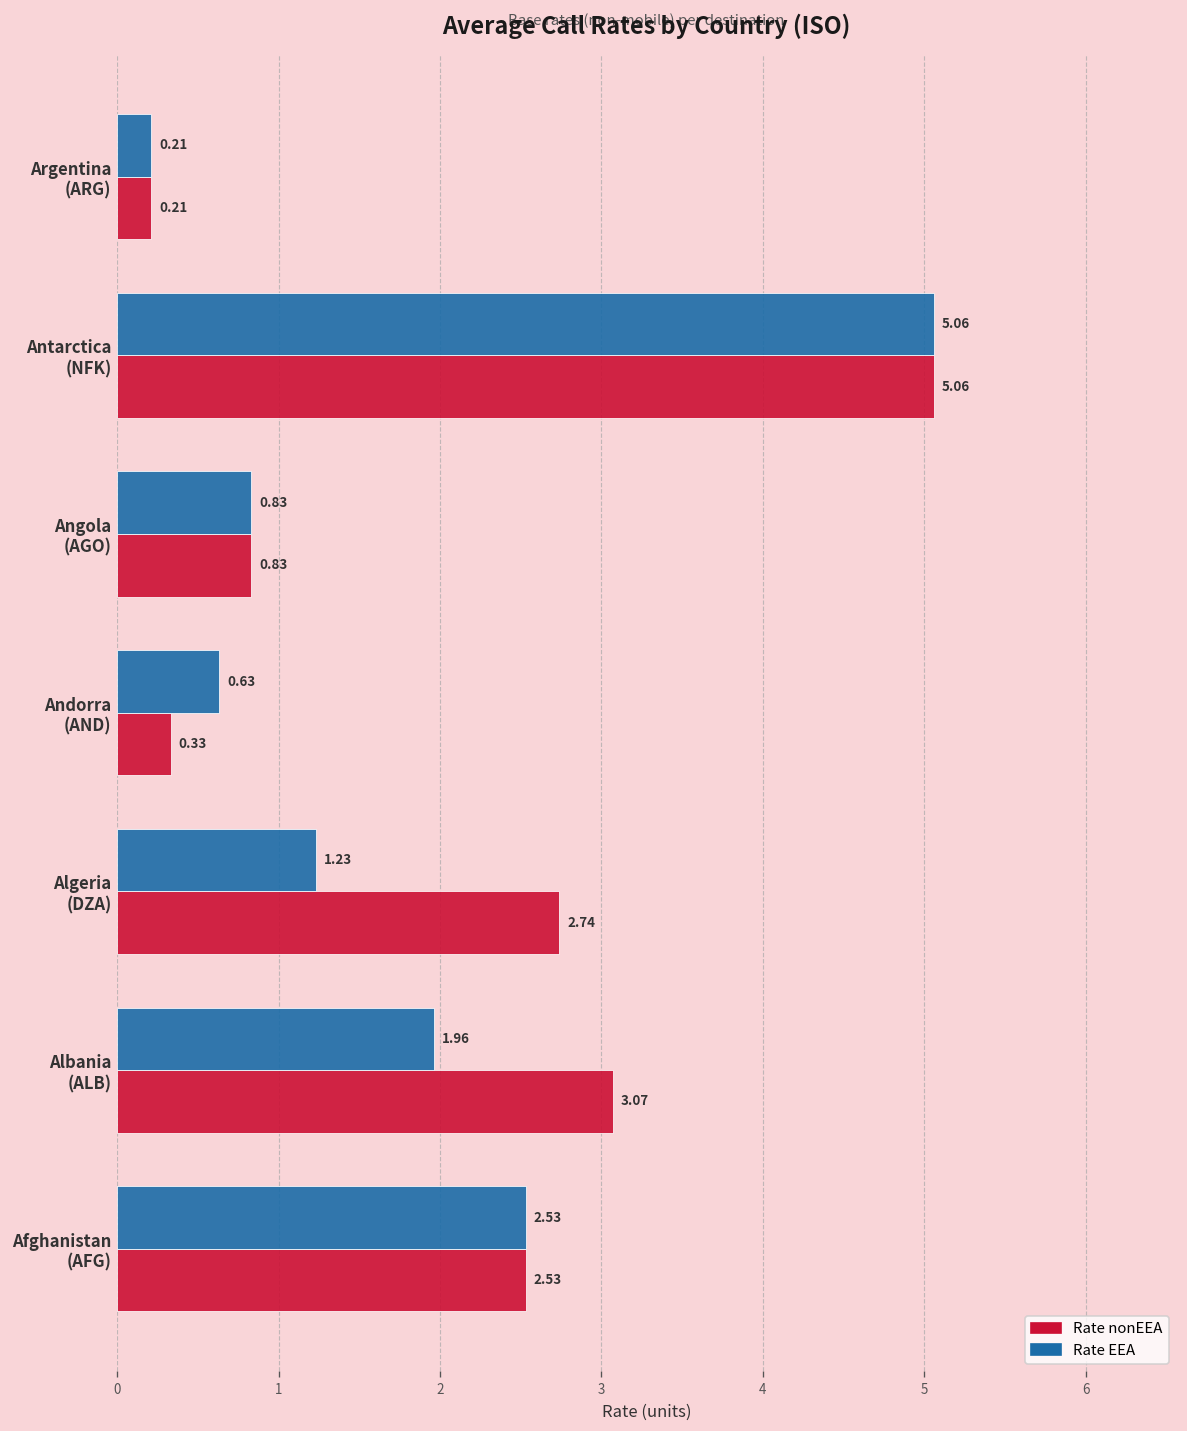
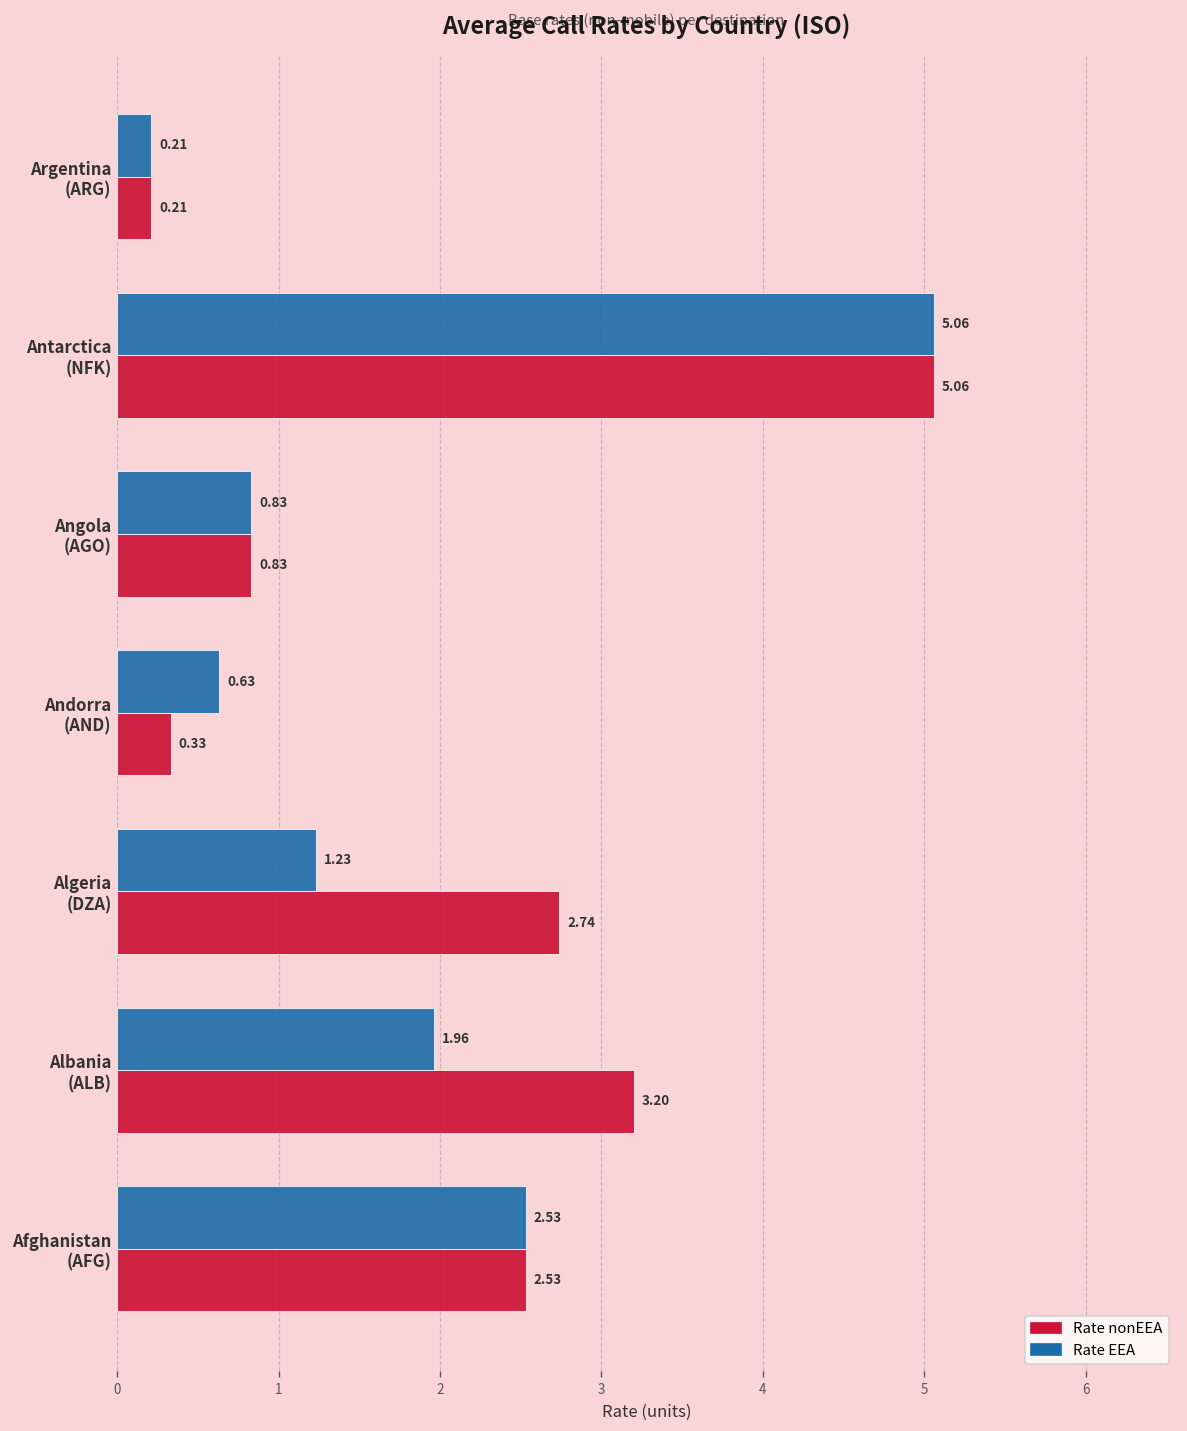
  {
    "Rate nonEEA": {
      "Argentina (ARG)": 0.21,
      "Antarctica (NFK)": 5.06,
      "Angola (AGO)": 0.83,
      "Andorra (AND)": 0.33,
      "Algeria (DZA)": 2.74,
-     "Albania (ALB)": 3.07,
+     "Albania (ALB)": 3.20,
      "Afghanistan (AFG)": 2.53
    },
    "Rate EEA": {
      "Argentina (ARG)": 0.21,
      "Antarctica (NFK)": 5.06,
      "Angola (AGO)": 0.83,
      "Andorra (AND)": 0.63,
      "Algeria (DZA)": 1.23,
      "Albania (ALB)": 1.96,
      "Afghanistan (AFG)": 2.53
    }
  }
